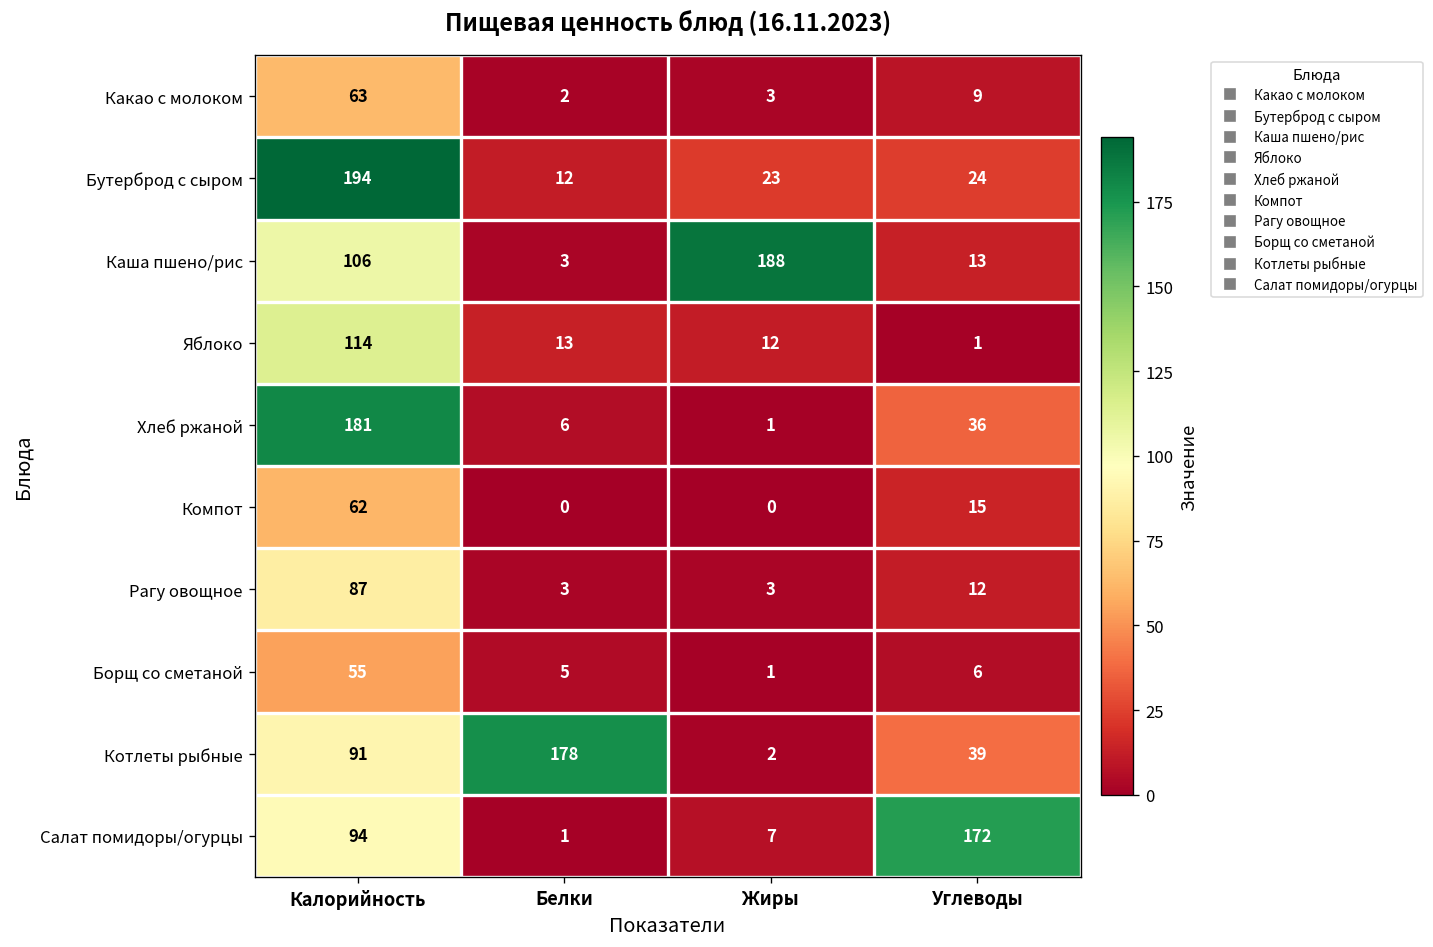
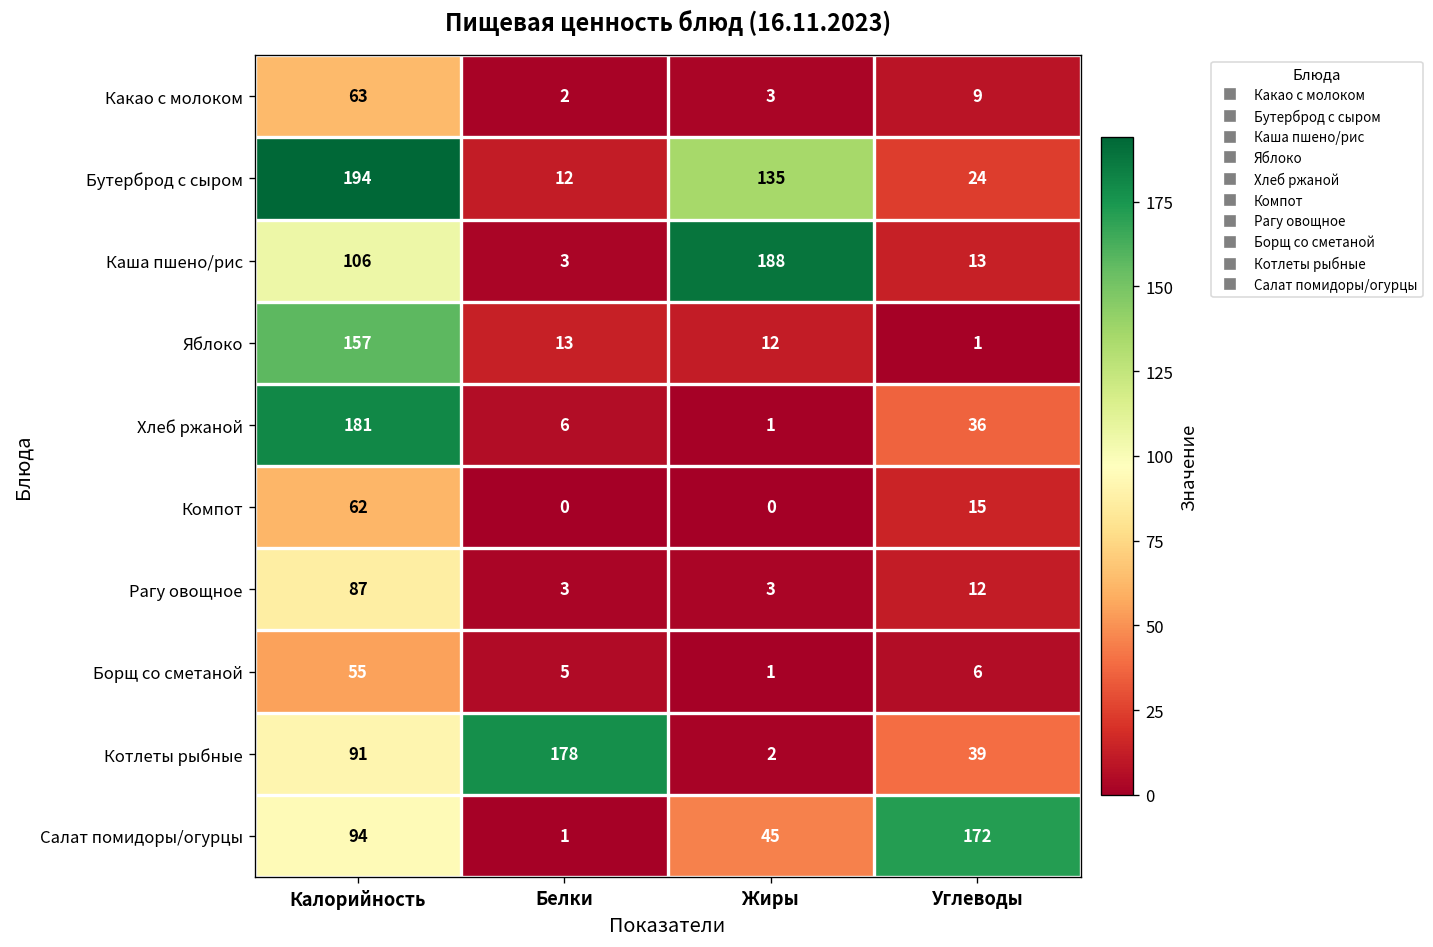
  {
    "Какао с молоком": {
      "Калорийность": 63,
      "Белки": 2,
      "Жиры": 3,
      "Углеводы": 9
    },
    "Бутерброд с сыром": {
      "Калорийность": 194,
      "Белки": 12,
-     "Жиры": 23,
+     "Жиры": 135,
      "Углеводы": 24
    },
    "Каша пшено/рис": {
      "Калорийность": 106,
      "Белки": 3,
      "Жиры": 188,
      "Углеводы": 13
    },
    "Яблоко": {
-     "Калорийность": 114,
+     "Калорийность": 157,
      "Белки": 13,
      "Жиры": 12,
      "Углеводы": 1
    },
    "Хлеб ржаной": {
      "Калорийность": 181,
      "Белки": 6,
      "Жиры": 1,
      "Углеводы": 36
    },
    "Компот": {
      "Калорийность": 62,
      "Белки": 0,
      "Жиры": 0,
      "Углеводы": 15
    },
    "Рагу овощное": {
      "Калорийность": 87,
      "Белки": 3,
      "Жиры": 3,
      "Углеводы": 12
    },
    "Борщ со сметаной": {
      "Калорийность": 55,
      "Белки": 5,
      "Жиры": 1,
      "Углеводы": 6
    },
    "Котлеты рыбные": {
      "Калорийность": 91,
      "Белки": 178,
      "Жиры": 2,
      "Углеводы": 39
    },
    "Салат помидоры/огурцы": {
      "Калорийность": 94,
      "Белки": 1,
-     "Жиры": 7,
+     "Жиры": 45,
      "Углеводы": 172
    }
  }
